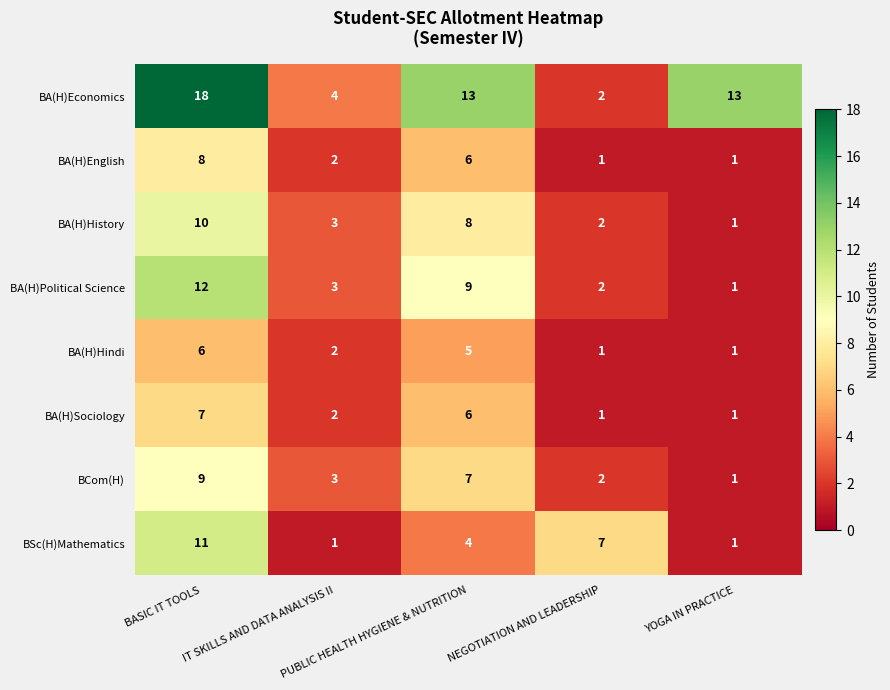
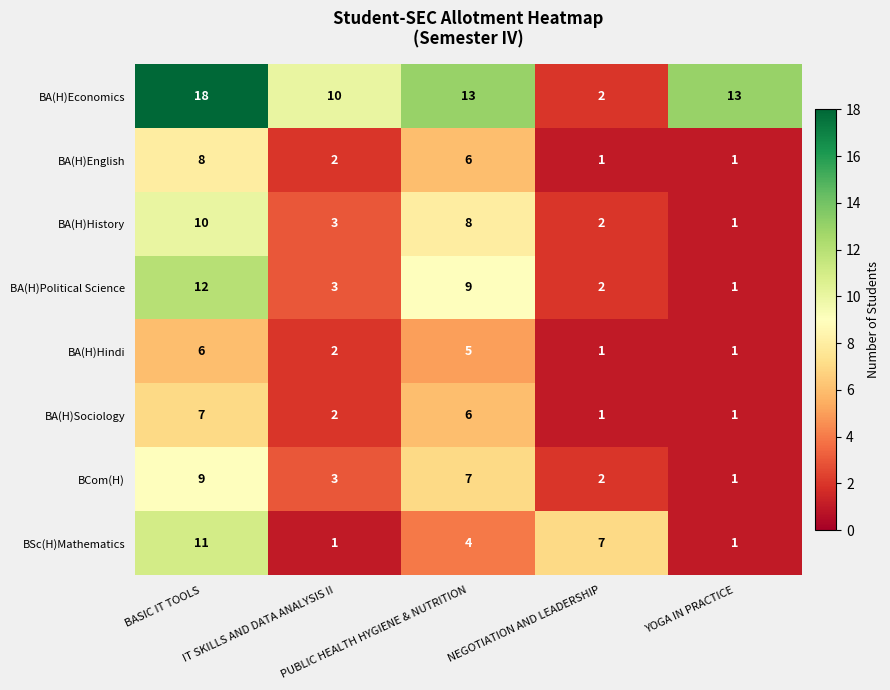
  {
    "BA(H)Economics": {
      "BASIC IT TOOLS": 18,
-     "IT SKILLS AND DATA ANALYSIS II": 4,
+     "IT SKILLS AND DATA ANALYSIS II": 10,
      "PUBLIC HEALTH HYGIENE & NUTRITION": 13,
      "NEGOTIATION AND LEADERSHIP": 2,
      "YOGA IN PRACTICE": 13
    },
    "BA(H)English": {
      "BASIC IT TOOLS": 8,
      "IT SKILLS AND DATA ANALYSIS II": 2,
      "PUBLIC HEALTH HYGIENE & NUTRITION": 6,
      "NEGOTIATION AND LEADERSHIP": 1,
      "YOGA IN PRACTICE": 1
    },
    "BA(H)History": {
      "BASIC IT TOOLS": 10,
      "IT SKILLS AND DATA ANALYSIS II": 3,
      "PUBLIC HEALTH HYGIENE & NUTRITION": 8,
      "NEGOTIATION AND LEADERSHIP": 2,
      "YOGA IN PRACTICE": 1
    },
    "BA(H)Political Science": {
      "BASIC IT TOOLS": 12,
      "IT SKILLS AND DATA ANALYSIS II": 3,
      "PUBLIC HEALTH HYGIENE & NUTRITION": 9,
      "NEGOTIATION AND LEADERSHIP": 2,
      "YOGA IN PRACTICE": 1
    },
    "BA(H)Hindi": {
      "BASIC IT TOOLS": 6,
      "IT SKILLS AND DATA ANALYSIS II": 2,
      "PUBLIC HEALTH HYGIENE & NUTRITION": 5,
      "NEGOTIATION AND LEADERSHIP": 1,
      "YOGA IN PRACTICE": 1
    },
    "BA(H)Sociology": {
      "BASIC IT TOOLS": 7,
      "IT SKILLS AND DATA ANALYSIS II": 2,
      "PUBLIC HEALTH HYGIENE & NUTRITION": 6,
      "NEGOTIATION AND LEADERSHIP": 1,
      "YOGA IN PRACTICE": 1
    },
    "BCom(H)": {
      "BASIC IT TOOLS": 9,
      "IT SKILLS AND DATA ANALYSIS II": 3,
      "PUBLIC HEALTH HYGIENE & NUTRITION": 7,
      "NEGOTIATION AND LEADERSHIP": 2,
      "YOGA IN PRACTICE": 1
    },
    "BSc(H)Mathematics": {
      "BASIC IT TOOLS": 11,
      "IT SKILLS AND DATA ANALYSIS II": 1,
      "PUBLIC HEALTH HYGIENE & NUTRITION": 4,
      "NEGOTIATION AND LEADERSHIP": 7,
      "YOGA IN PRACTICE": 1
    }
  }
